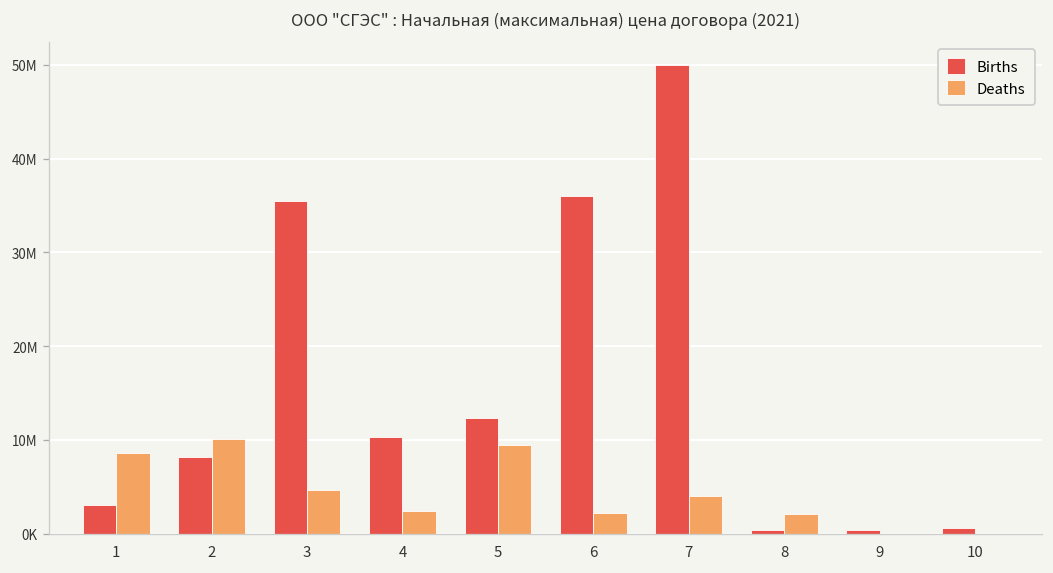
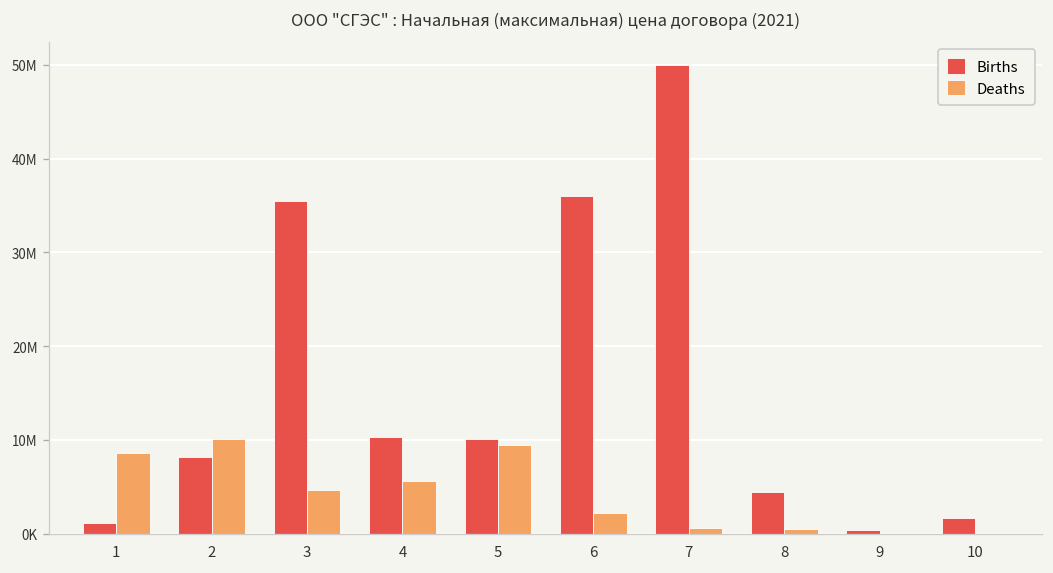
  {
    "Births": {
-     "1": 3000000,
+     "1": 1000000,
      "2": 8000000,
      "3": 35000000,
      "4": 10000000,
-     "5": 12000000,
+     "5": 10000000,
      "6": 36000000,
      "7": 50000000,
-     "8": 0,
+     "8": 4000000,
      "9": 0,
-     "10": 1000000
+     "10": 2000000
    },
    "Deaths": {
      "1": 9000000,
      "2": 10000000,
      "3": 5000000,
-     "4": 2000000,
+     "4": 6000000,
      "5": 9000000,
      "6": 2000000,
-     "7": 4000000,
-     "8": 2000000,
+     "7": 1000000,
+     "8": 1000000,
      "9": 0,
      "10": 0
    }
  }
